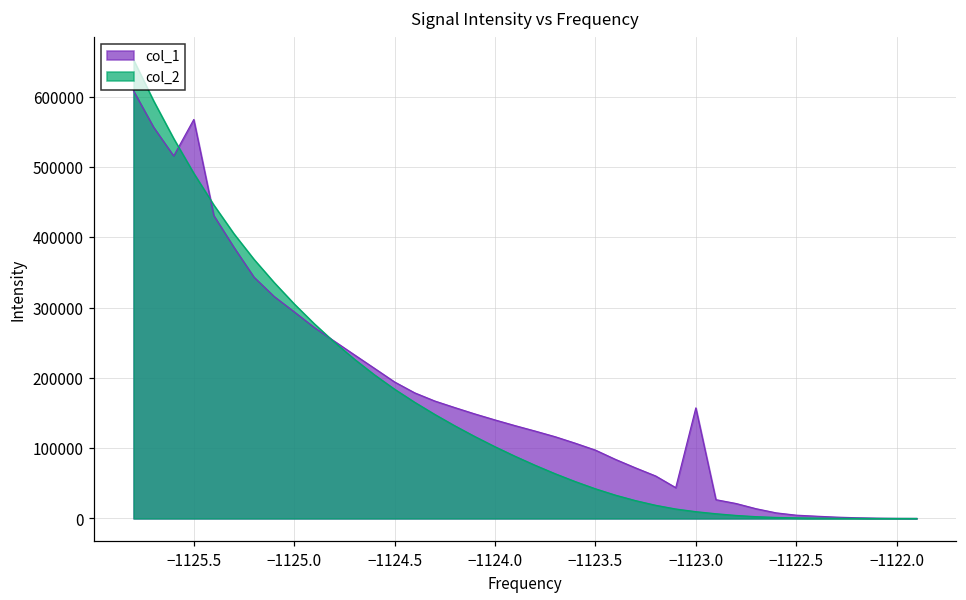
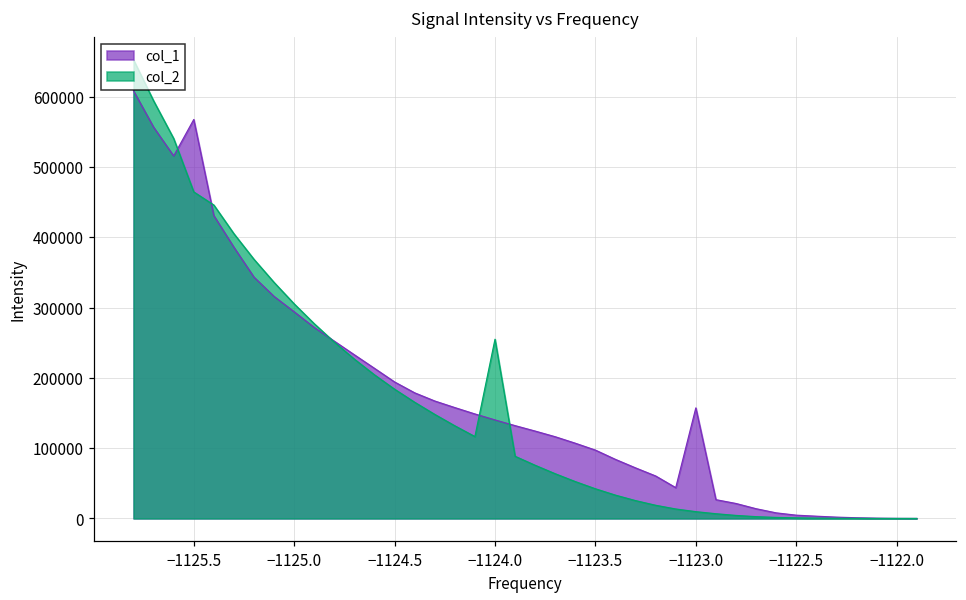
  {
    "col_1": {
      "−1125.5": 570000,
      "−1125.0": 290000,
      "−1124.5": 190000,
      "−1124.0": 140000,
      "−1123.5": 100000,
      "−1123.0": 160000
    },
    "col_2": {
-     "−1125.5": 490000,
+     "−1125.5": 460000,
      "−1125.0": 310000,
      "−1124.5": 180000,
-     "−1124.0": 100000,
+     "−1124.0": 250000,
      "−1123.5": 40000,
      "−1123.0": 10000
    }
  }
